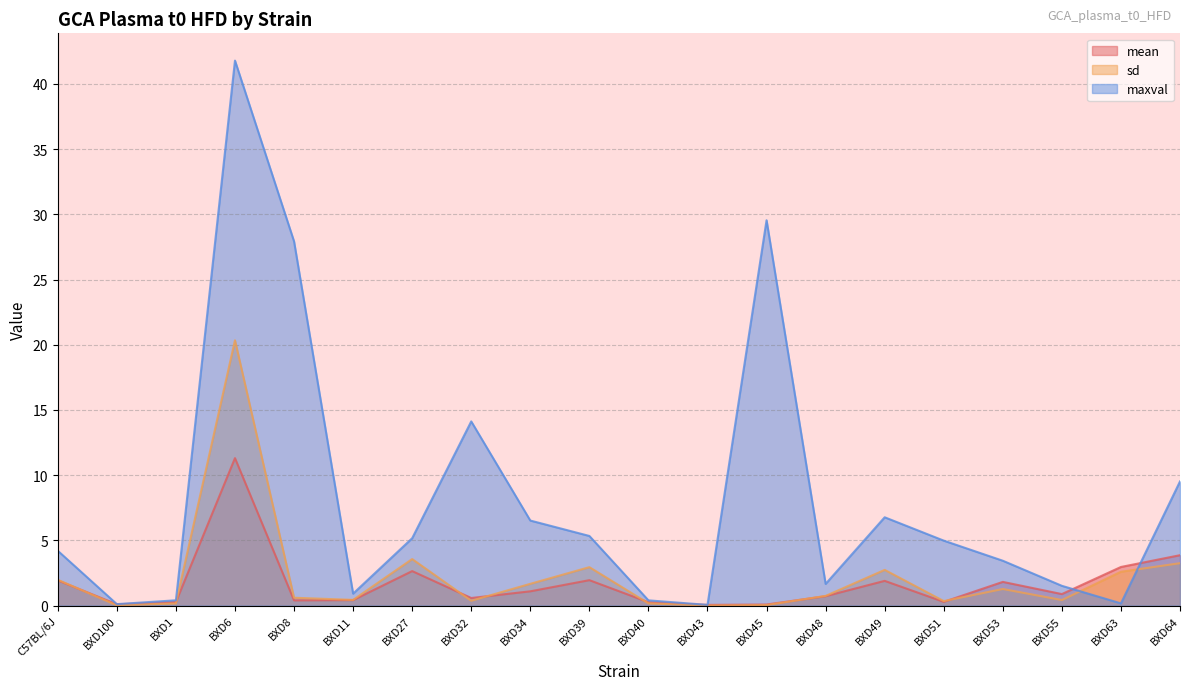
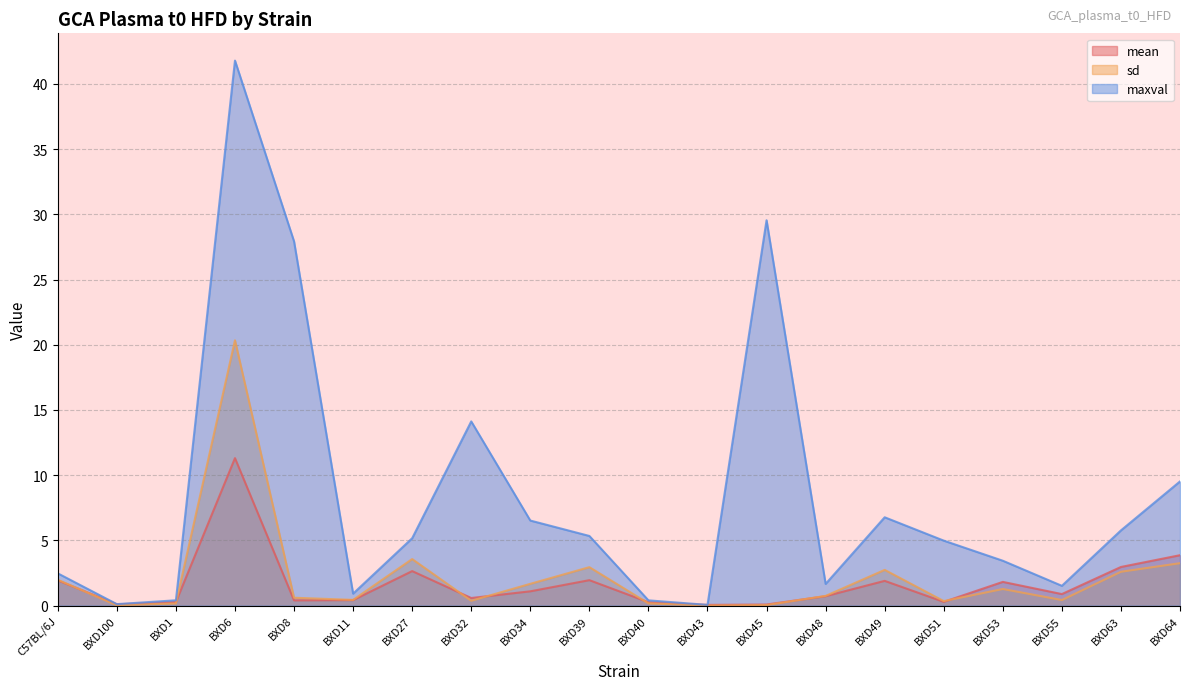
  {
    "maxval": {
-     "C57BL/6J": 4.2,
+     "C57BL/6J": 2.5,
      "BXD6": 41.8,
      "BXD8": 27.9,
      "BXD11": 0.9,
      "BXD27": 5.2,
      "BXD32": 14.1,
      "BXD34": 6.5,
      "BXD39": 5.3,
      "BXD45": 29.5,
      "BXD48": 1.7,
      "BXD49": 6.8,
      "BXD51": 5.0,
      "BXD53": 3.4,
      "BXD55": 1.5,
-     "BXD63": 0.2,
+     "BXD63": 5.8,
      "BXD64": 9.5
    }
  }
